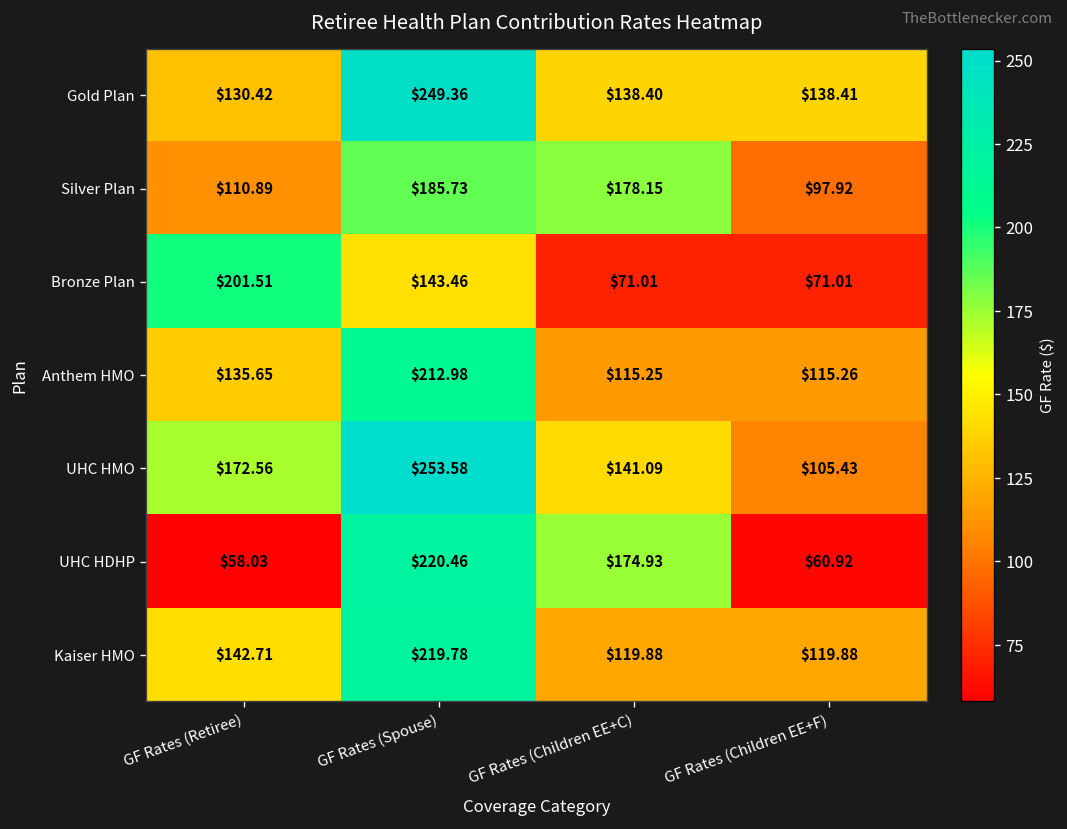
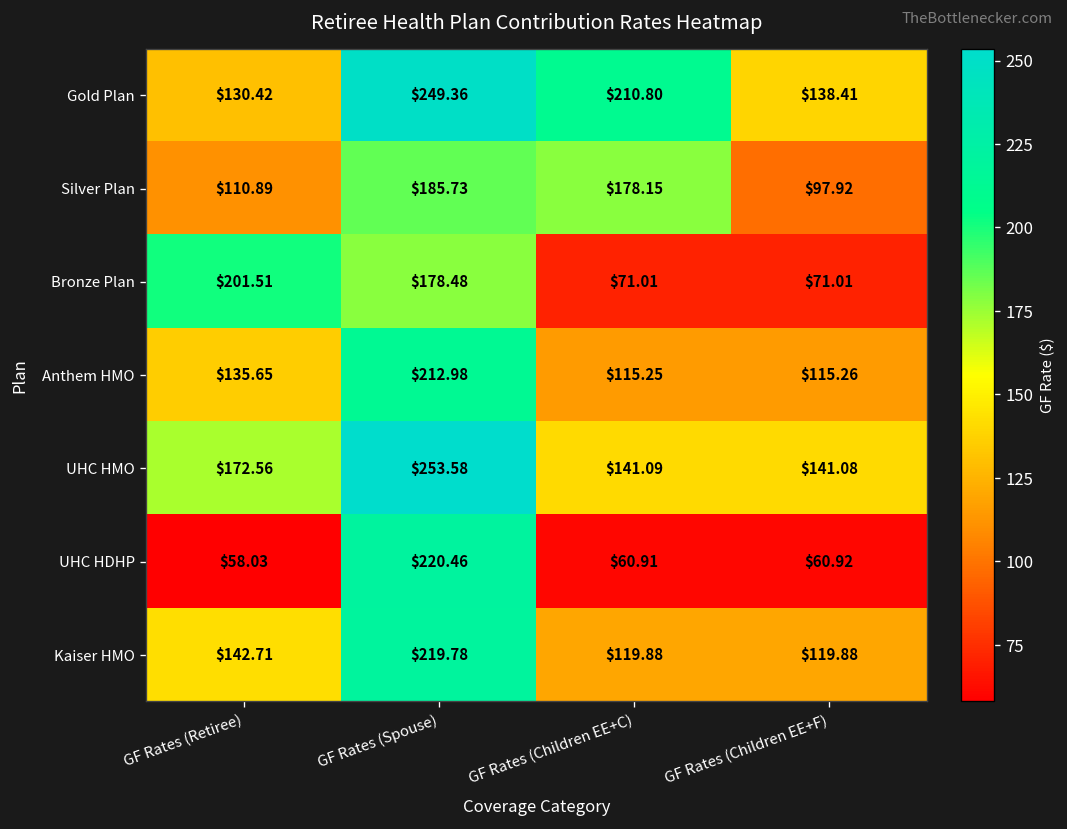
  {
    "Gold Plan": {
      "GF Rates (Retiree)": "$130.42",
      "GF Rates (Spouse)": "$249.36",
-     "GF Rates (Children EE+C)": "$138.40",
+     "GF Rates (Children EE+C)": "$210.80",
      "GF Rates (Children EE+F)": "$138.41"
    },
    "Silver Plan": {
      "GF Rates (Retiree)": "$110.89",
      "GF Rates (Spouse)": "$185.73",
      "GF Rates (Children EE+C)": "$178.15",
      "GF Rates (Children EE+F)": "$97.92"
    },
    "Bronze Plan": {
      "GF Rates (Retiree)": "$201.51",
-     "GF Rates (Spouse)": "$143.46",
+     "GF Rates (Spouse)": "$178.48",
      "GF Rates (Children EE+C)": "$71.01",
      "GF Rates (Children EE+F)": "$71.01"
    },
    "Anthem HMO": {
      "GF Rates (Retiree)": "$135.65",
      "GF Rates (Spouse)": "$212.98",
      "GF Rates (Children EE+C)": "$115.25",
      "GF Rates (Children EE+F)": "$115.26"
    },
    "UHC HMO": {
      "GF Rates (Retiree)": "$172.56",
      "GF Rates (Spouse)": "$253.58",
      "GF Rates (Children EE+C)": "$141.09",
-     "GF Rates (Children EE+F)": "$105.43"
+     "GF Rates (Children EE+F)": "$141.08"
    },
    "UHC HDHP": {
      "GF Rates (Retiree)": "$58.03",
      "GF Rates (Spouse)": "$220.46",
-     "GF Rates (Children EE+C)": "$174.93",
+     "GF Rates (Children EE+C)": "$60.91",
      "GF Rates (Children EE+F)": "$60.92"
    },
    "Kaiser HMO": {
      "GF Rates (Retiree)": "$142.71",
      "GF Rates (Spouse)": "$219.78",
      "GF Rates (Children EE+C)": "$119.88",
      "GF Rates (Children EE+F)": "$119.88"
    }
  }
